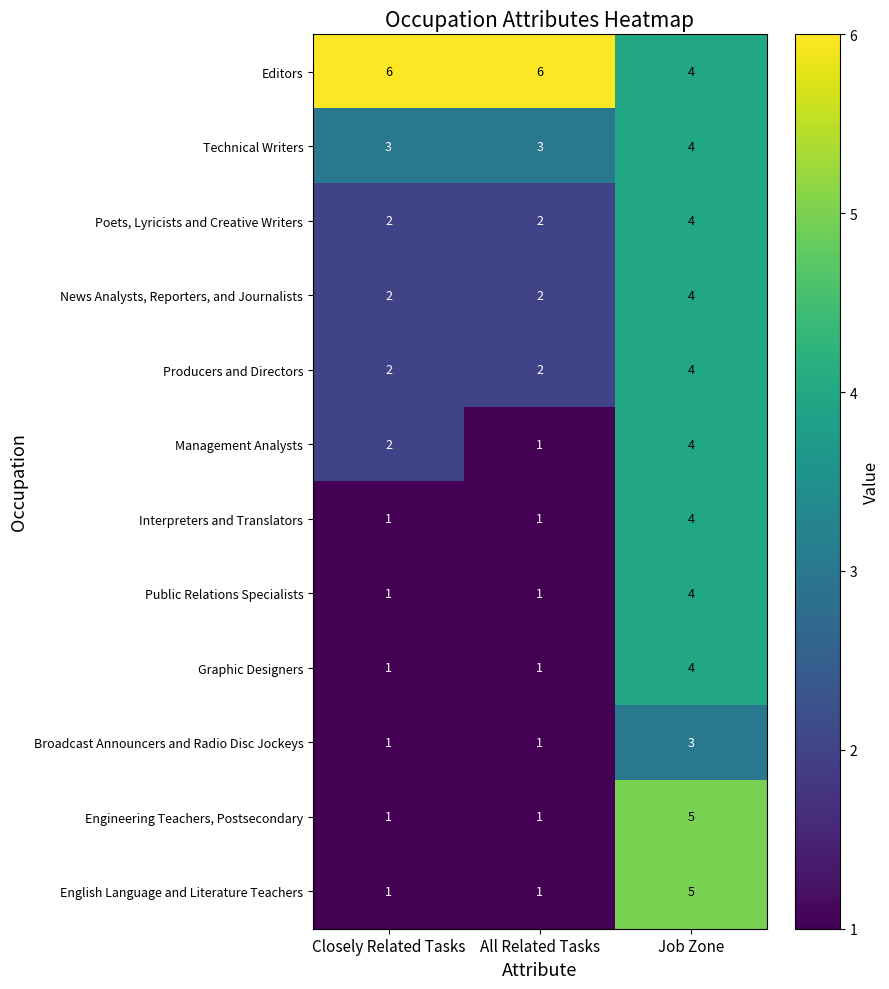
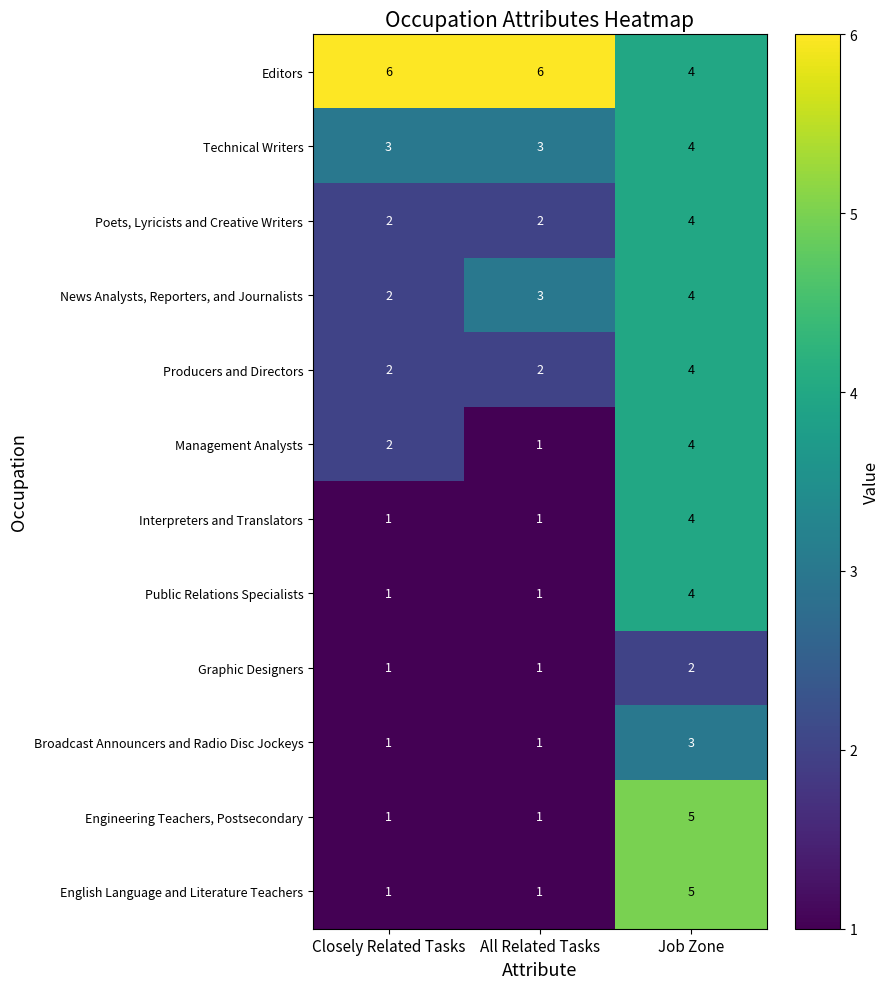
  {
    "Editors": {
      "Closely Related Tasks": 6,
      "All Related Tasks": 6,
      "Job Zone": 4
    },
    "Technical Writers": {
      "Closely Related Tasks": 3,
      "All Related Tasks": 3,
      "Job Zone": 4
    },
    "Poets, Lyricists and Creative Writers": {
      "Closely Related Tasks": 2,
      "All Related Tasks": 2,
      "Job Zone": 4
    },
    "News Analysts, Reporters, and Journalists": {
      "Closely Related Tasks": 2,
-     "All Related Tasks": 2,
+     "All Related Tasks": 3,
      "Job Zone": 4
    },
    "Producers and Directors": {
      "Closely Related Tasks": 2,
      "All Related Tasks": 2,
      "Job Zone": 4
    },
    "Management Analysts": {
      "Closely Related Tasks": 2,
      "All Related Tasks": 1,
      "Job Zone": 4
    },
    "Interpreters and Translators": {
      "Closely Related Tasks": 1,
      "All Related Tasks": 1,
      "Job Zone": 4
    },
    "Public Relations Specialists": {
      "Closely Related Tasks": 1,
      "All Related Tasks": 1,
      "Job Zone": 4
    },
    "Graphic Designers": {
      "Closely Related Tasks": 1,
      "All Related Tasks": 1,
-     "Job Zone": 4
+     "Job Zone": 2
    },
    "Broadcast Announcers and Radio Disc Jockeys": {
      "Closely Related Tasks": 1,
      "All Related Tasks": 1,
      "Job Zone": 3
    },
    "Engineering Teachers, Postsecondary": {
      "Closely Related Tasks": 1,
      "All Related Tasks": 1,
      "Job Zone": 5
    },
    "English Language and Literature Teachers": {
      "Closely Related Tasks": 1,
      "All Related Tasks": 1,
      "Job Zone": 5
    }
  }
